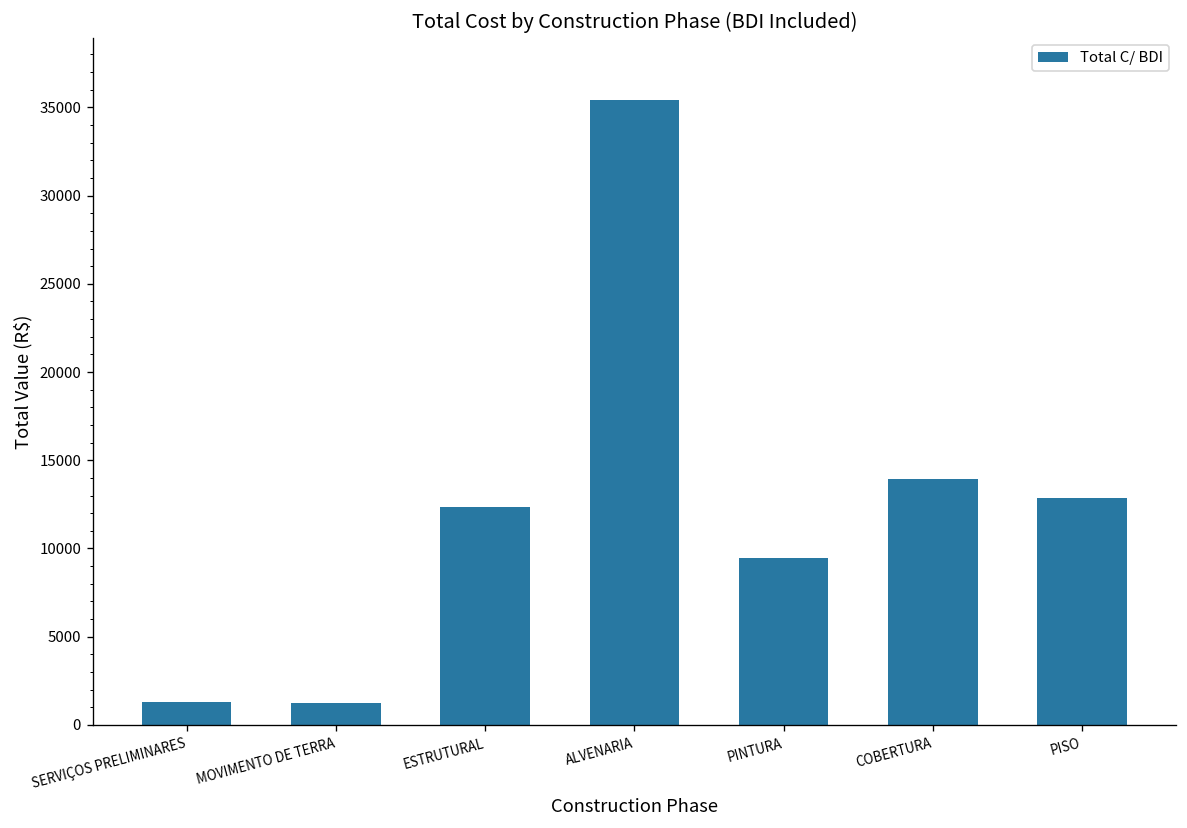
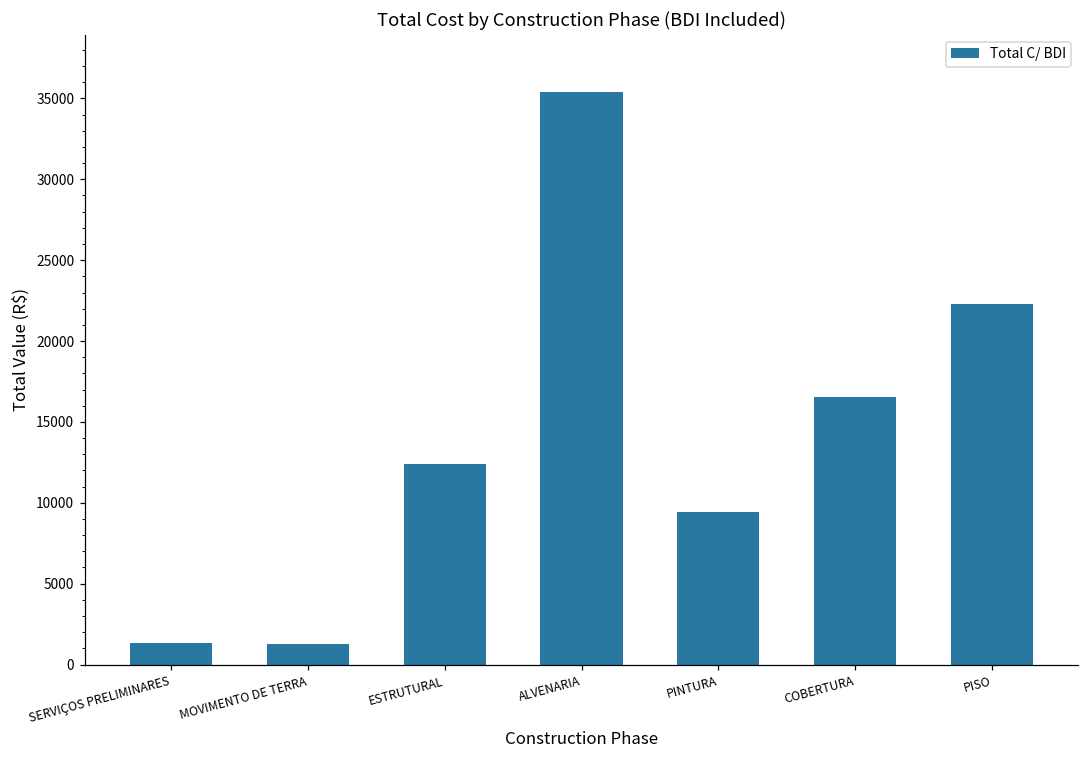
  {
    "SERVIÇOS PRELIMINARES": 1300,
    "MOVIMENTO DE TERRA": 1300,
    "ESTRUTURAL": 12400,
    "ALVENARIA": 35400,
    "PINTURA": 9400,
-   "COBERTURA": 13900,
-   "PISO": 12800
+   "COBERTURA": 16500,
+   "PISO": 22300
  }
